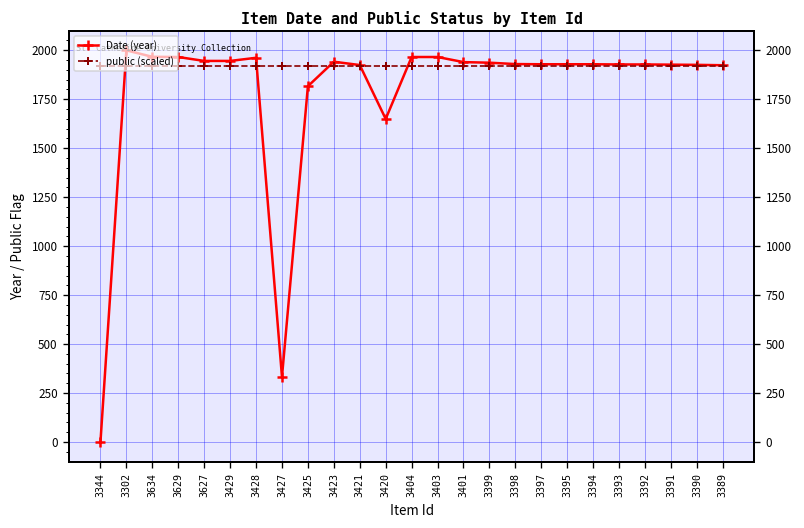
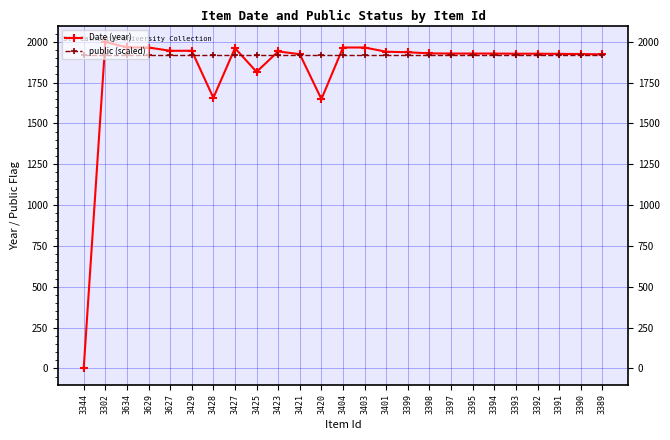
  {
    "Date (year)": {
      "3344": 0,
      "3629": 1970,
      "3627": 1950,
      "3429": 1950,
-     "3428": 1960,
-     "3427": 330,
+     "3428": 1660,
+     "3427": 1960,
      "3425": 1820,
      "3423": 1940,
      "3420": 1650,
      "3404": 1970,
      "3403": 1970,
      "3401": 1940,
      "3399": 1940
    },
    "public (scaled)": {
      "3629": 1920,
      "3627": 1920,
      "3429": 1920,
      "3428": 1920,
      "3427": 1920,
      "3425": 1920,
      "3423": 1920,
      "3420": 1920,
      "3404": 1920,
      "3403": 1920,
      "3401": 1920,
      "3399": 1920
    }
  }
